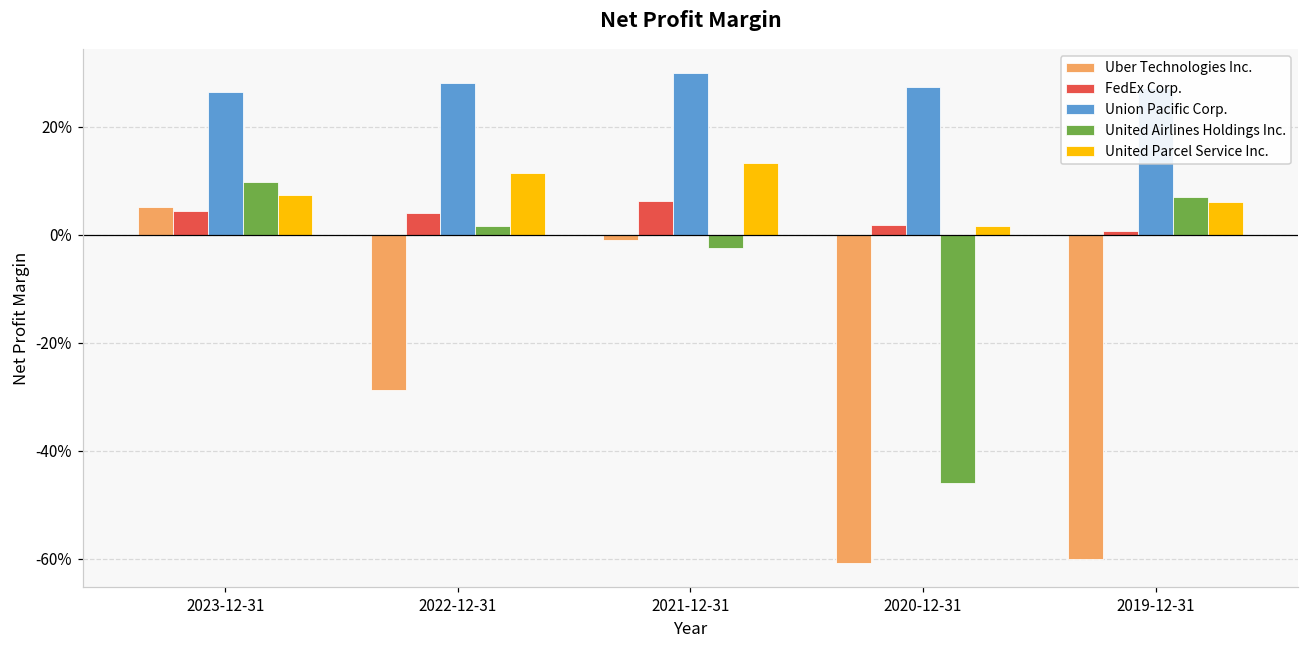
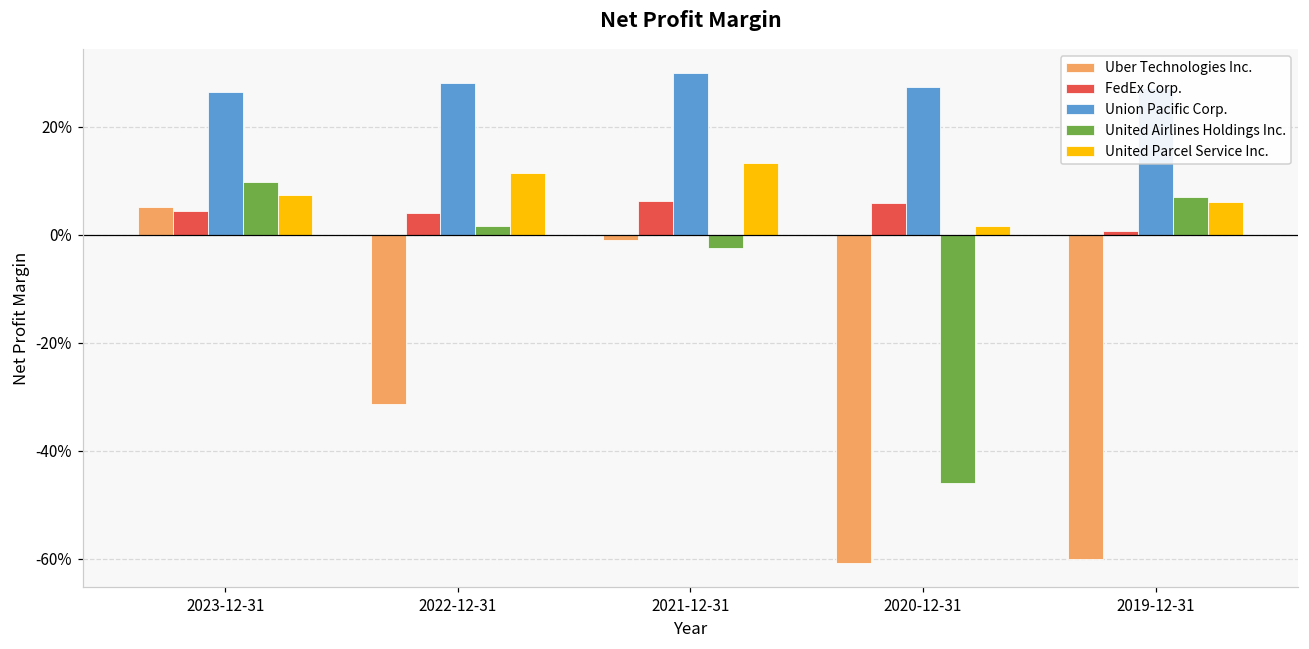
  {
    "Uber Technologies Inc.": {
      "2023-12-31": "5%",
-     "2022-12-31": "-29%",
+     "2022-12-31": "-31%",
      "2021-12-31": "-1%",
      "2020-12-31": "-61%",
      "2019-12-31": "-60%"
    },
    "FedEx Corp.": {
      "2023-12-31": "4%",
      "2022-12-31": "4%",
      "2021-12-31": "6%",
-     "2020-12-31": "2%",
+     "2020-12-31": "6%",
      "2019-12-31": "1%"
    },
    "Union Pacific Corp.": {
      "2023-12-31": "26%",
      "2022-12-31": "28%",
      "2021-12-31": "30%",
      "2020-12-31": "27%"
    },
    "United Airlines Holdings Inc.": {
      "2023-12-31": "10%",
      "2022-12-31": "2%",
      "2021-12-31": "-3%",
      "2020-12-31": "-46%",
      "2019-12-31": "7%"
    },
    "United Parcel Service Inc.": {
      "2023-12-31": "7%",
      "2022-12-31": "12%",
      "2021-12-31": "13%",
      "2020-12-31": "2%",
      "2019-12-31": "6%"
    }
  }
